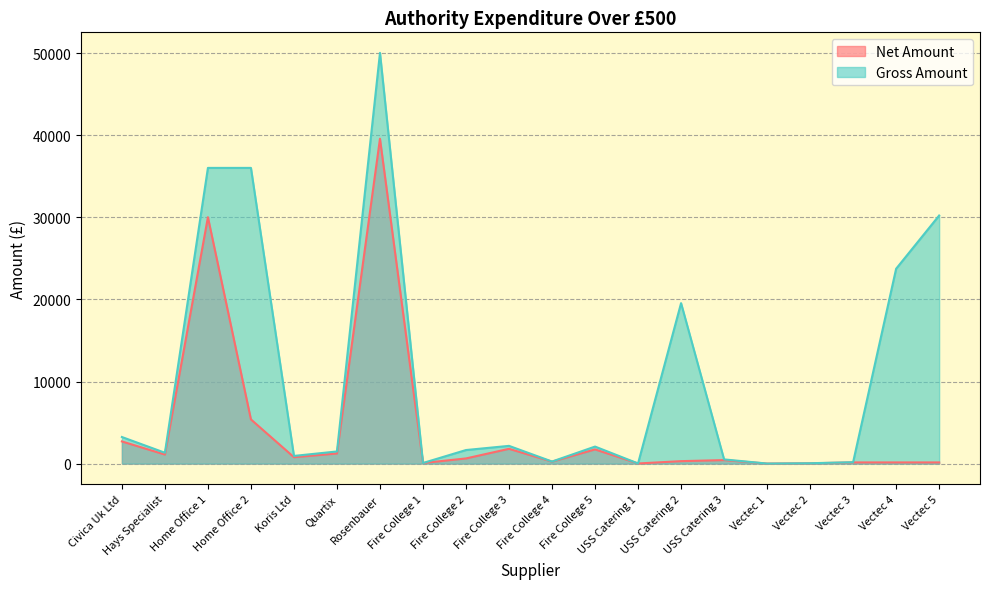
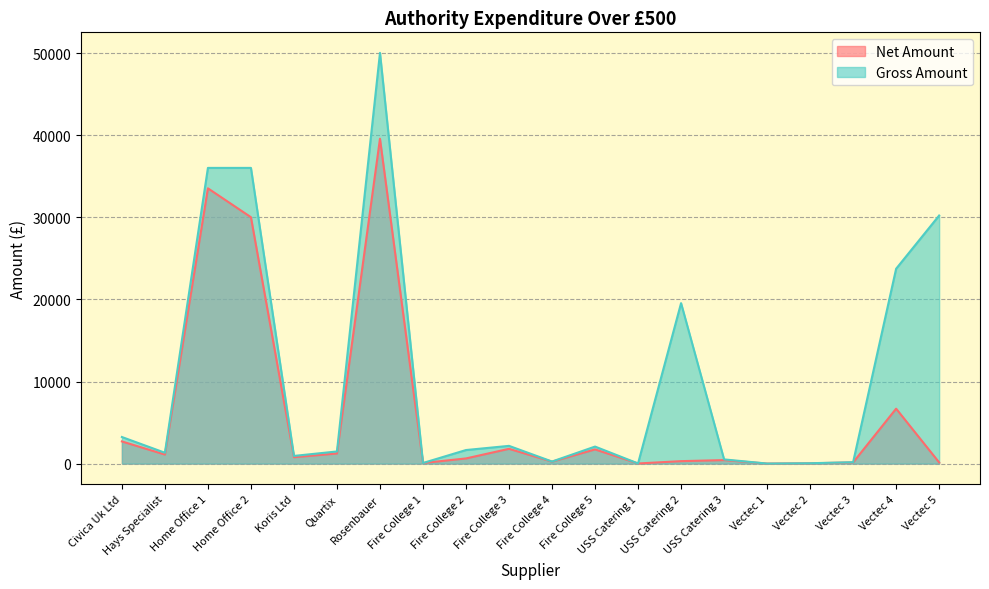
  {
    "Net Amount": {
      "Civica Uk Ltd": 3000,
-     "Home Office 1": 30000,
-     "Home Office 2": 5000,
+     "Home Office 1": 34000,
+     "Home Office 2": 30000,
      "Rosenbauer": 40000,
      "Fire College 2": 1000,
      "Fire College 3": 2000,
      "Fire College 5": 2000,
      "USS Catering 2": 0,
-     "Vectec 4": 0,
+     "Vectec 4": 7000,
      "Vectec 5": 0
    },
    "Gross Amount": {
      "Civica Uk Ltd": 3000,
      "Home Office 1": 36000,
      "Home Office 2": 36000,
      "Rosenbauer": 50000,
      "Fire College 2": 2000,
      "Fire College 3": 2000,
      "Fire College 5": 2000,
      "USS Catering 2": 20000,
      "Vectec 4": 24000,
      "Vectec 5": 30000
    }
  }
